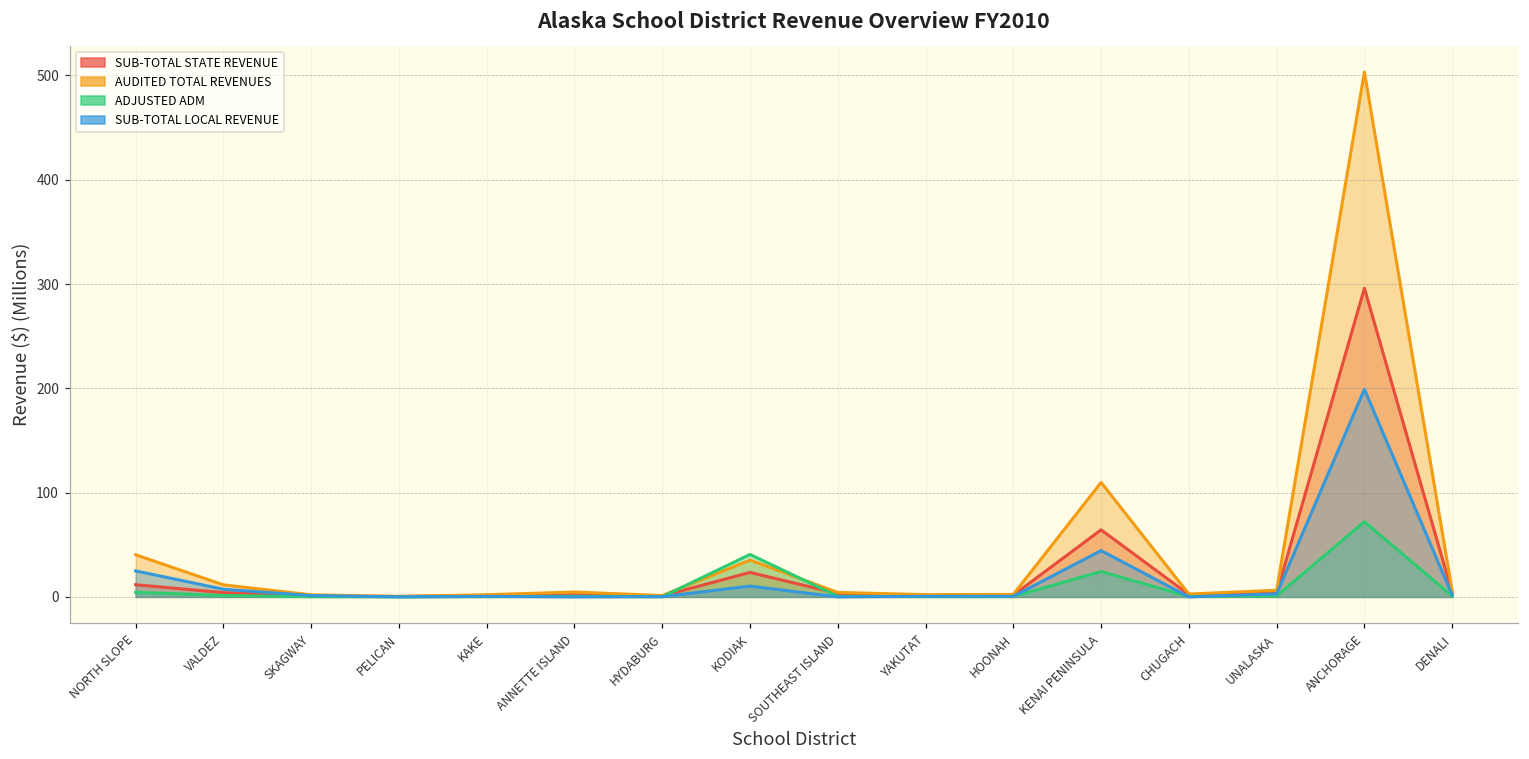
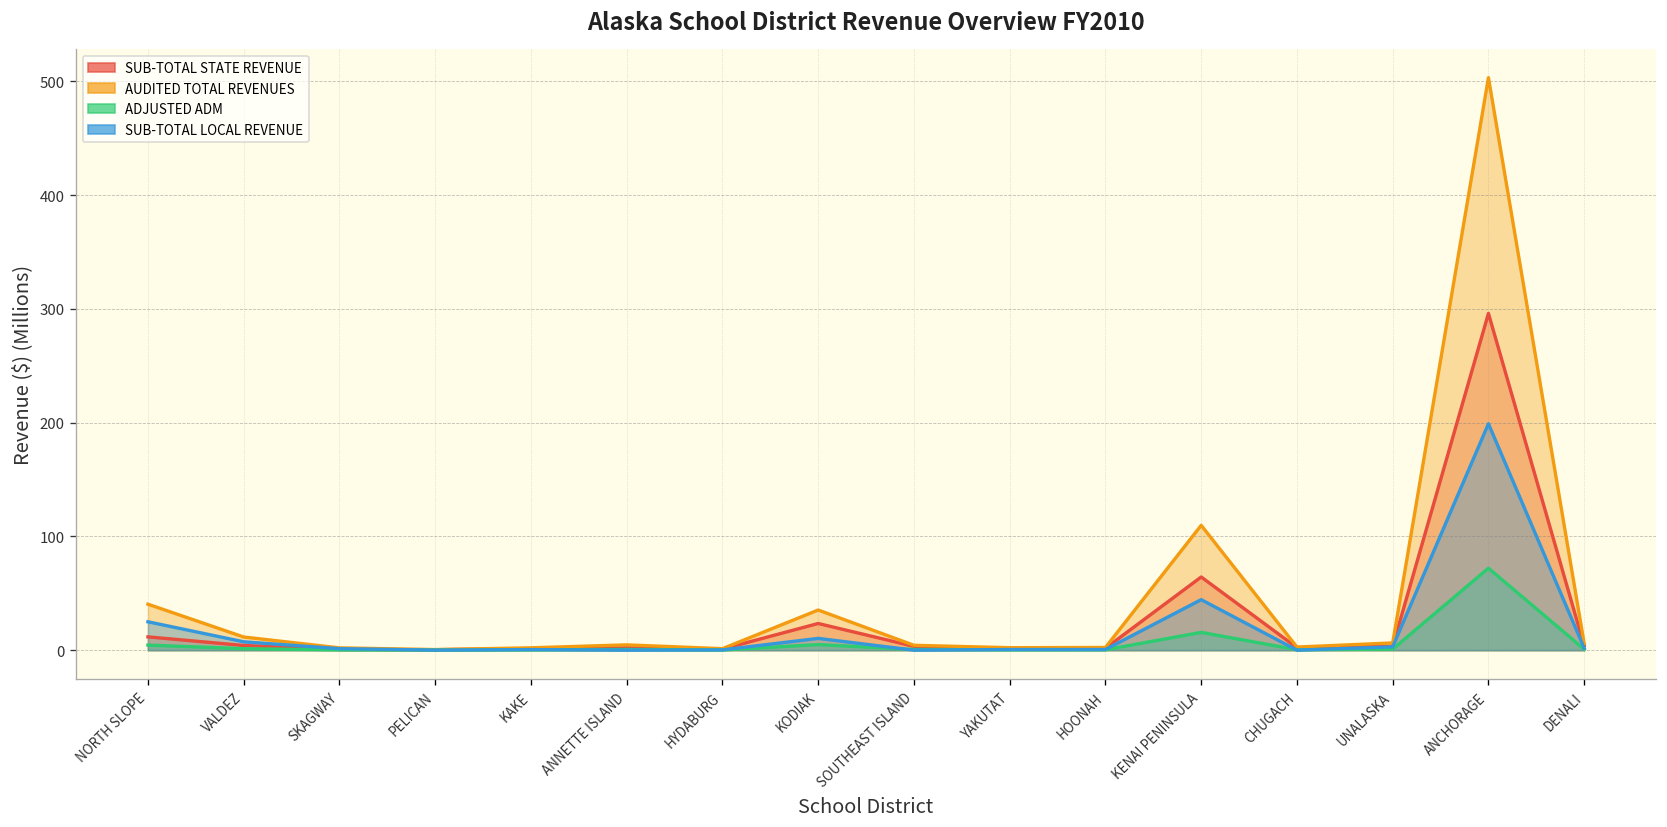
  {
    "ADJUSTED ADM": {
      "NORTH SLOPE": 0,
      "VALDEZ": 0,
-     "KODIAK": 40,
-     "KENAI PENINSULA": 24,
+     "KODIAK": 0,
+     "KENAI PENINSULA": 16,
      "ANCHORAGE": 70
    },
    "SUB-TOTAL LOCAL REVENUE": {
      "NORTH SLOPE": 20,
      "VALDEZ": 10,
      "KODIAK": 10,
      "KENAI PENINSULA": 40,
      "ANCHORAGE": 200
    }
  }
